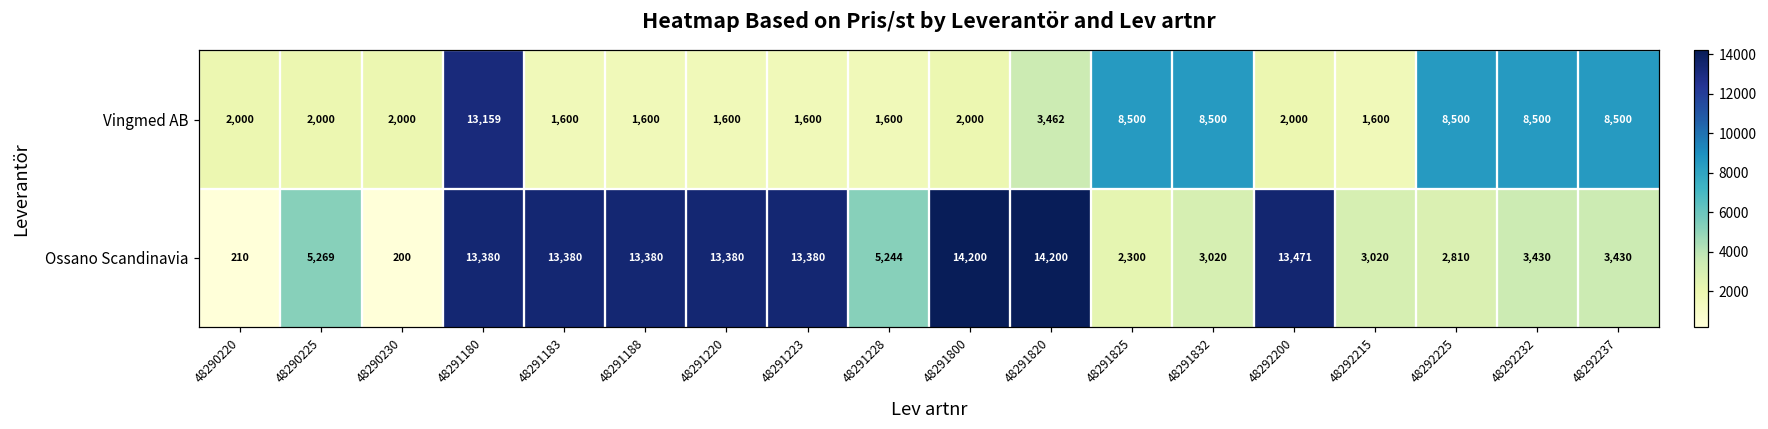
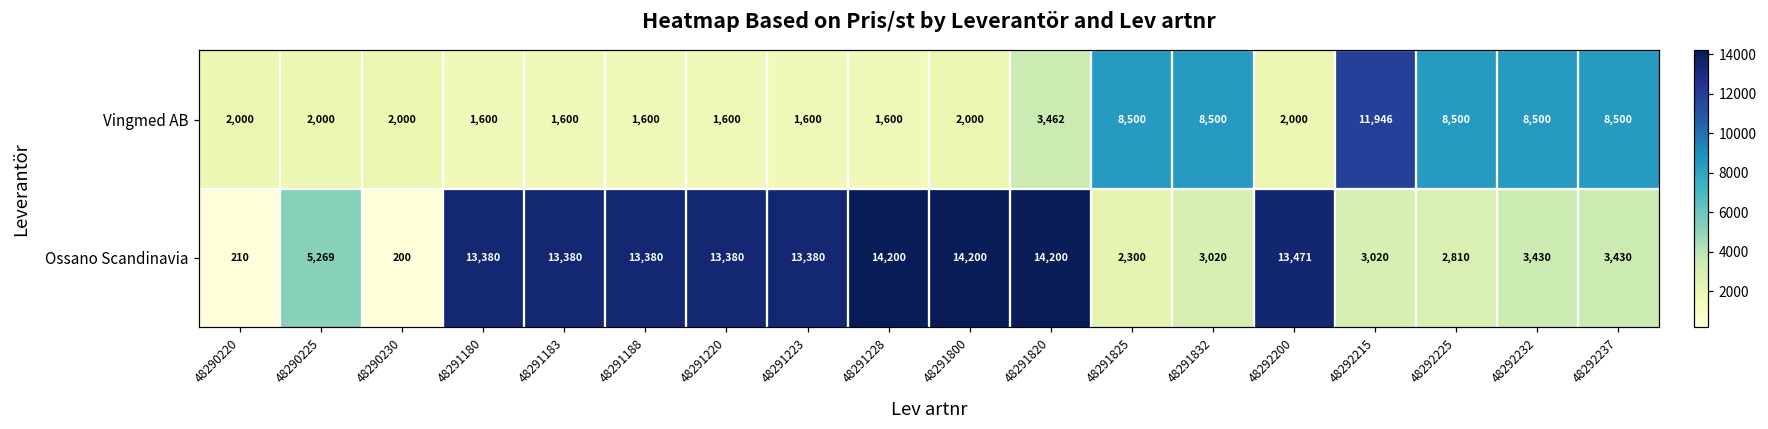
  {
    "Vingmed AB": {
      "48290220": "2,000",
      "48290225": "2,000",
      "48290230": "2,000",
-     "48291180": "13,159",
+     "48291180": "1,600",
      "48291183": "1,600",
      "48291188": "1,600",
      "48291220": "1,600",
      "48291223": "1,600",
      "48291228": "1,600",
      "48291800": "2,000",
      "48291820": "3,462",
      "48291825": "8,500",
      "48291832": "8,500",
      "48292200": "2,000",
-     "48292215": "1,600",
+     "48292215": "11,946",
      "48292225": "8,500",
      "48292232": "8,500",
      "48292237": "8,500"
    },
    "Ossano Scandinavia": {
      "48290220": "210",
      "48290225": "5,269",
      "48290230": "200",
      "48291180": "13,380",
      "48291183": "13,380",
      "48291188": "13,380",
      "48291220": "13,380",
      "48291223": "13,380",
-     "48291228": "5,244",
+     "48291228": "14,200",
      "48291800": "14,200",
      "48291820": "14,200",
      "48291825": "2,300",
      "48291832": "3,020",
      "48292200": "13,471",
      "48292215": "3,020",
      "48292225": "2,810",
      "48292232": "3,430",
      "48292237": "3,430"
    }
  }
